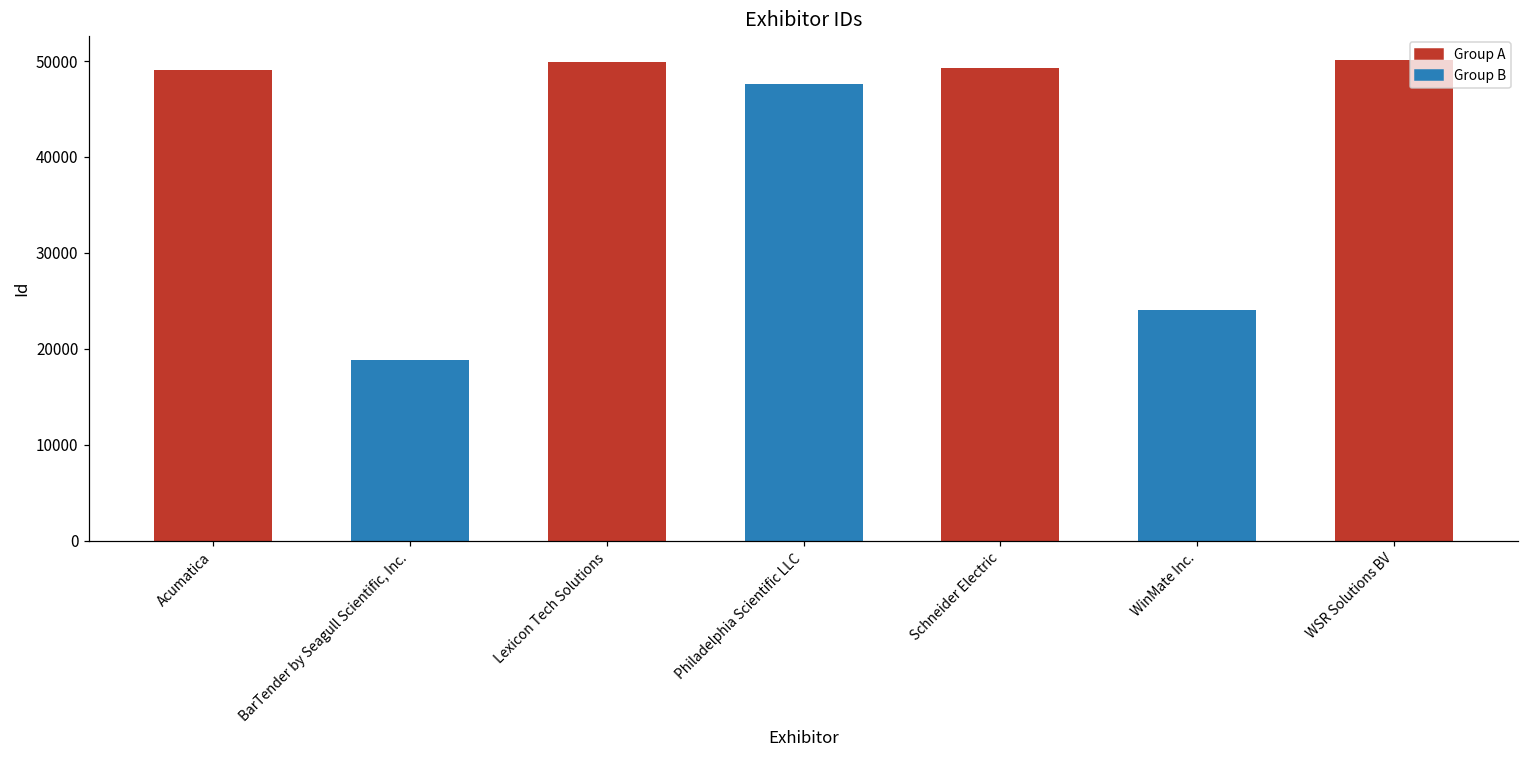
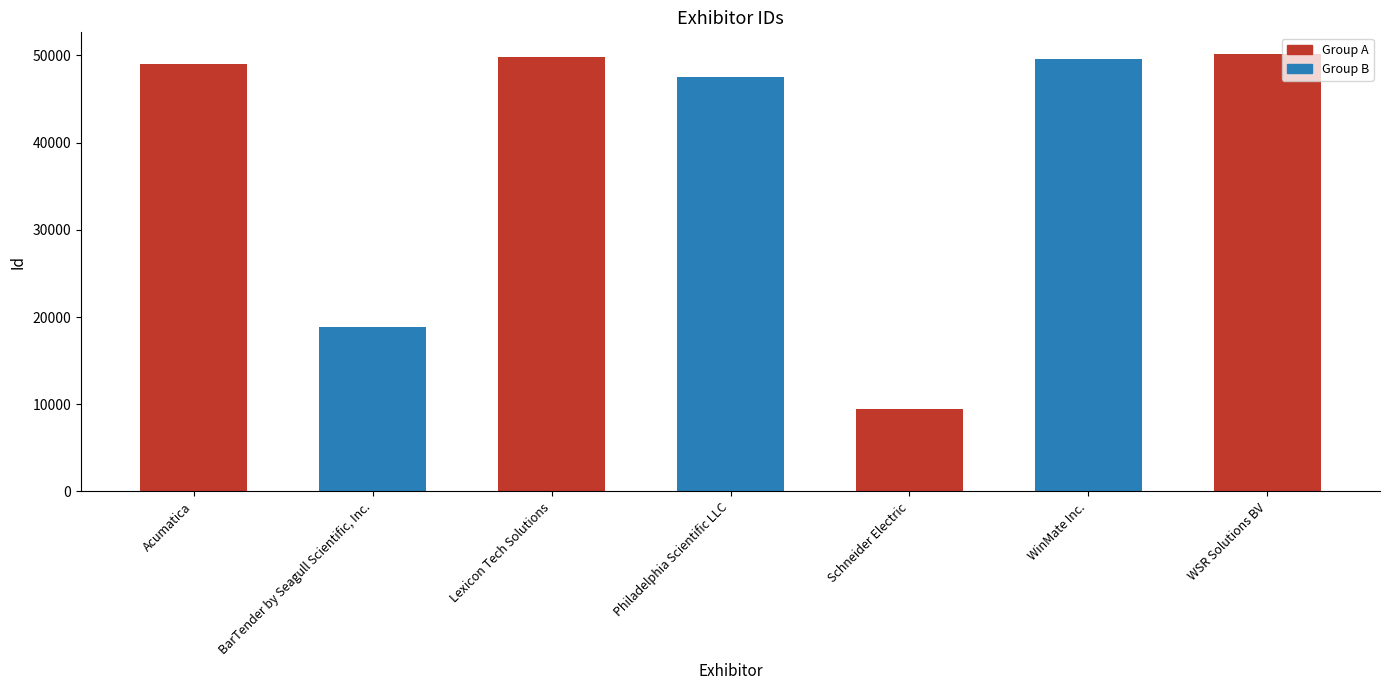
  {
    "Acumatica": 49000,
    "BarTender by Seagull Scientific, Inc.": 19000,
    "Lexicon Tech Solutions": 50000,
    "Philadelphia Scientific LLC": 48000,
-   "Schneider Electric": 49000,
-   "WinMate Inc.": 24000,
+   "Schneider Electric": 9000,
+   "WinMate Inc.": 50000,
    "WSR Solutions BV": 50000
  }
